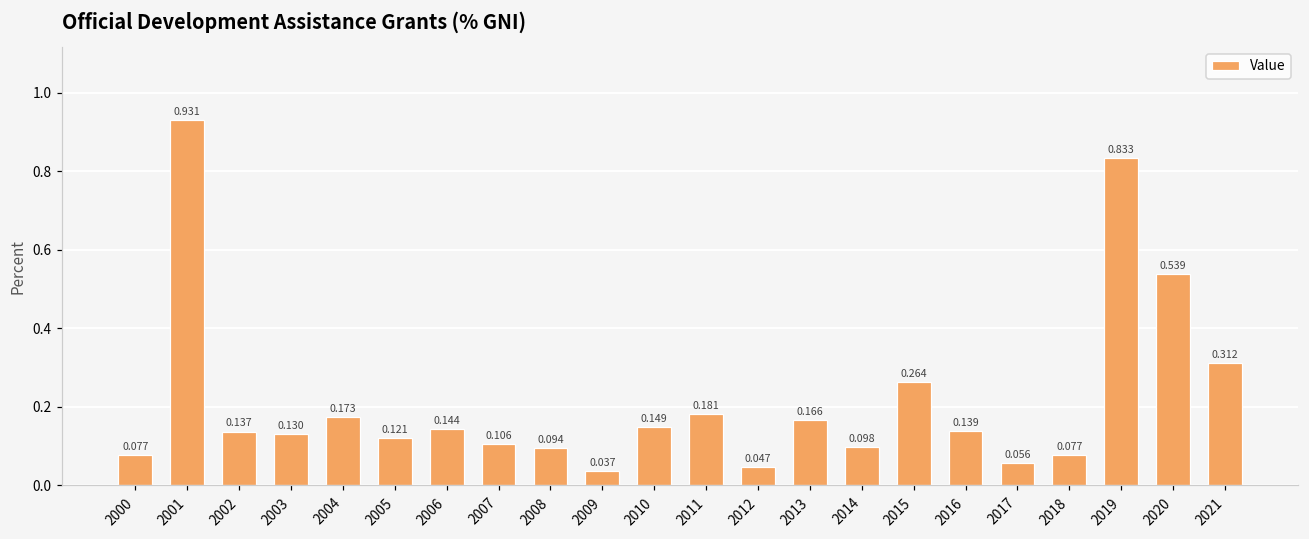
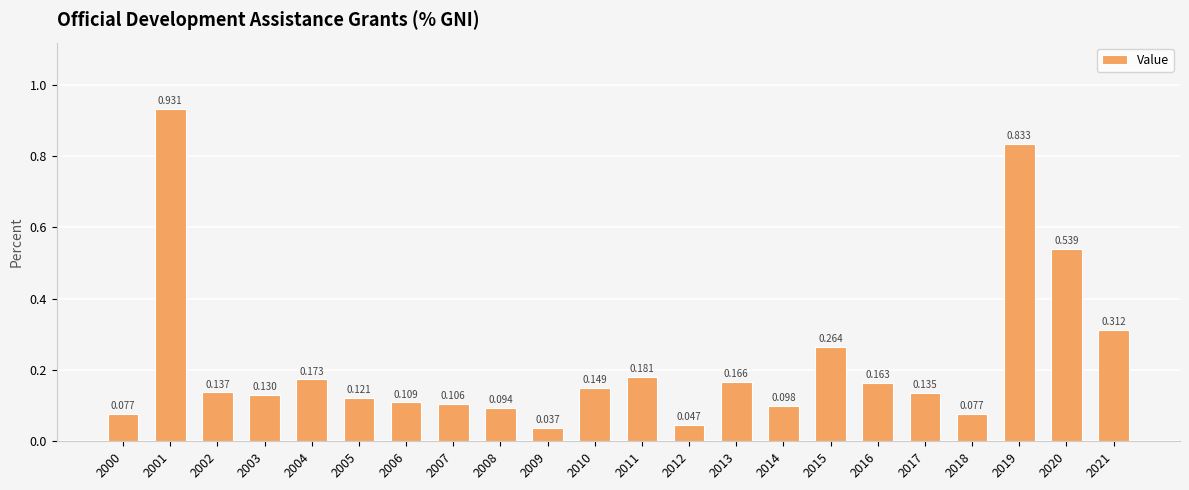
  {
    "2000": 0.077,
    "2001": 0.931,
    "2002": 0.137,
    "2003": 0.130,
    "2004": 0.173,
    "2005": 0.121,
-   "2006": 0.144,
+   "2006": 0.109,
    "2007": 0.106,
    "2008": 0.094,
    "2009": 0.037,
    "2010": 0.149,
    "2011": 0.181,
    "2012": 0.047,
    "2013": 0.166,
    "2014": 0.098,
    "2015": 0.264,
-   "2016": 0.139,
-   "2017": 0.056,
+   "2016": 0.163,
+   "2017": 0.135,
    "2018": 0.077,
    "2019": 0.833,
    "2020": 0.539,
    "2021": 0.312
  }
